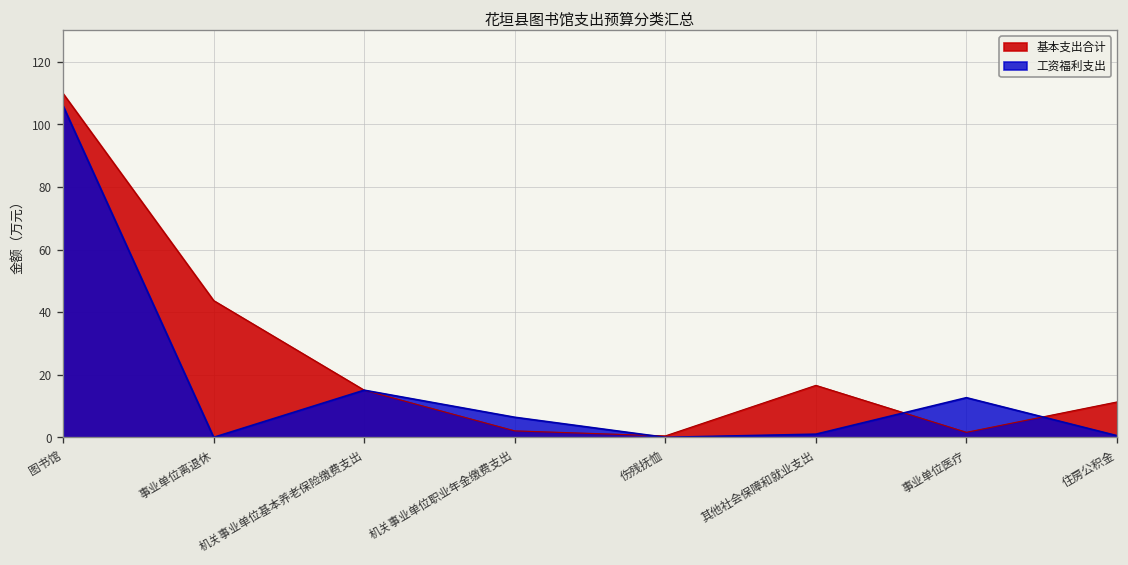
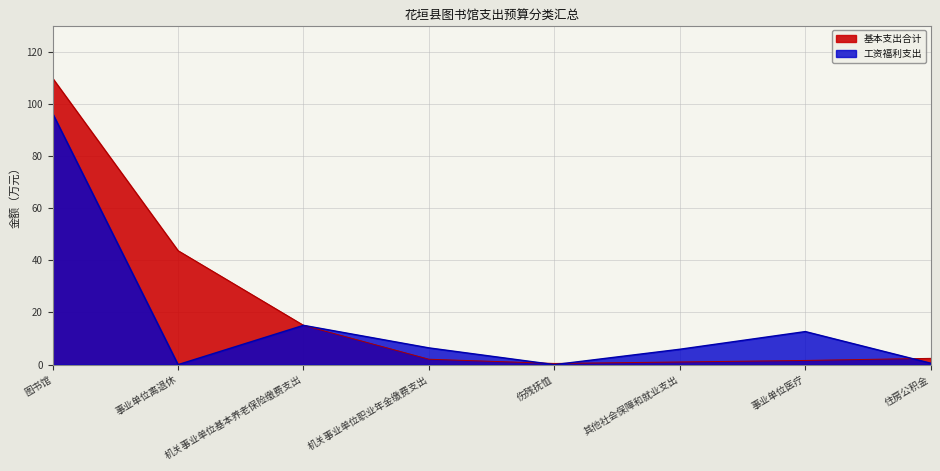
  {
    "基本支出合计": {
      "图书馆": 110,
      "事业单位离退休": 44,
      "机关事业单位职业年金缴费支出": 2,
-     "其他社会保障和就业支出": 17,
+     "其他社会保障和就业支出": 1,
      "事业单位医疗": 2,
-     "住房公积金": 11
+     "住房公积金": 2
    },
    "工资福利支出": {
-     "图书馆": 106,
+     "图书馆": 96,
      "事业单位离退休": 0,
      "机关事业单位职业年金缴费支出": 6,
-     "其他社会保障和就业支出": 1,
+     "其他社会保障和就业支出": 6,
      "事业单位医疗": 13,
      "住房公积金": 1
    }
  }
